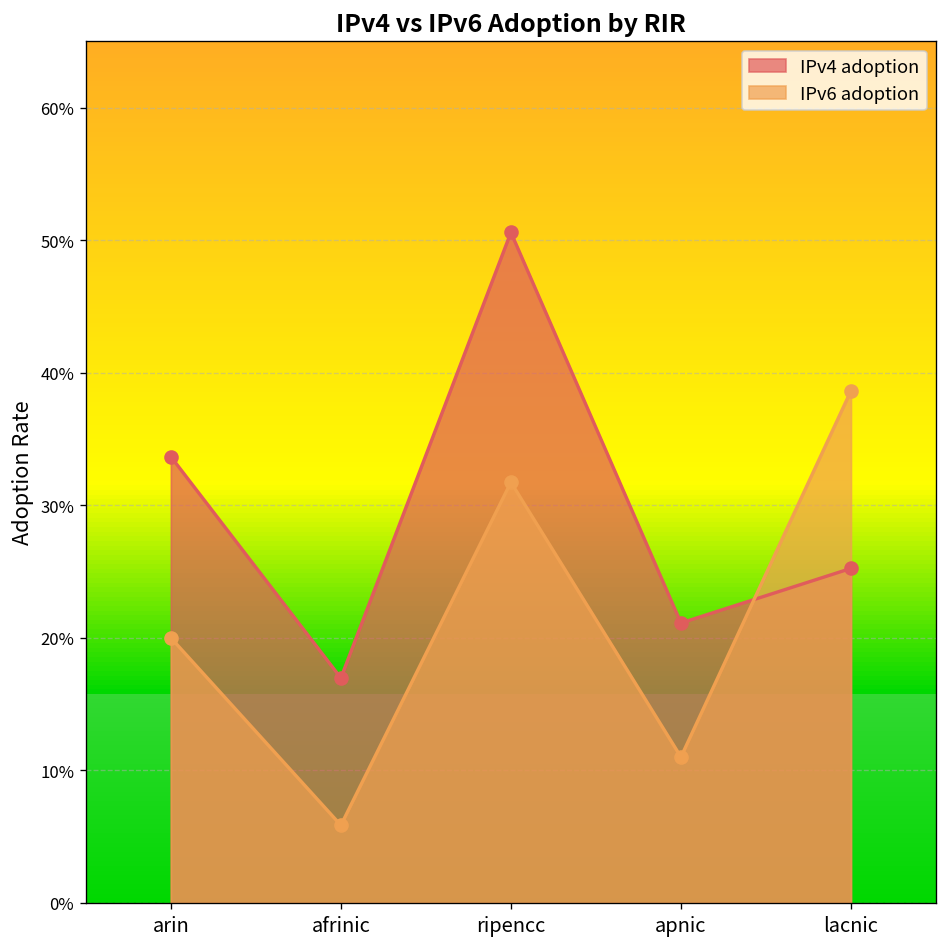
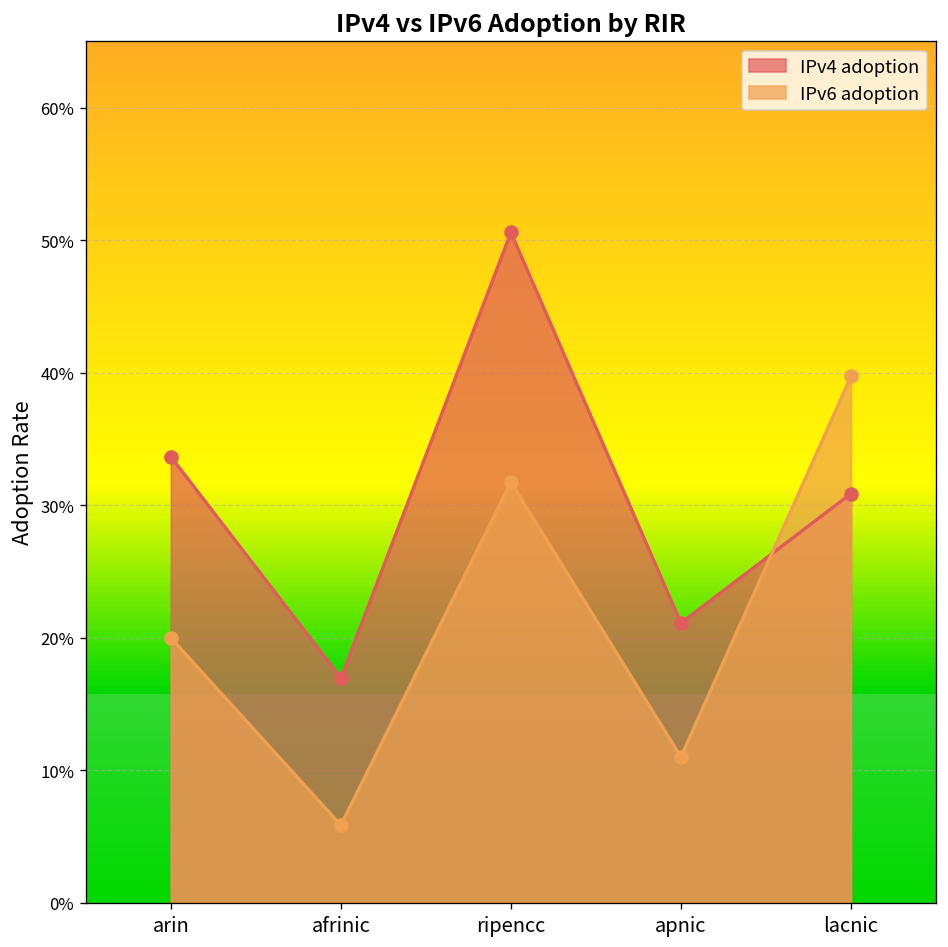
  {
    "IPv4 adoption": {
      "arin": "33.7%",
      "afrinic": "17.0%",
      "ripencc": "50.6%",
      "apnic": "21.1%",
-     "lacnic": "25.2%"
+     "lacnic": "30.9%"
    },
    "IPv6 adoption": {
      "arin": "20.0%",
      "afrinic": "5.9%",
      "ripencc": "31.7%",
      "apnic": "11.0%",
-     "lacnic": "38.6%"
+     "lacnic": "39.7%"
    }
  }
